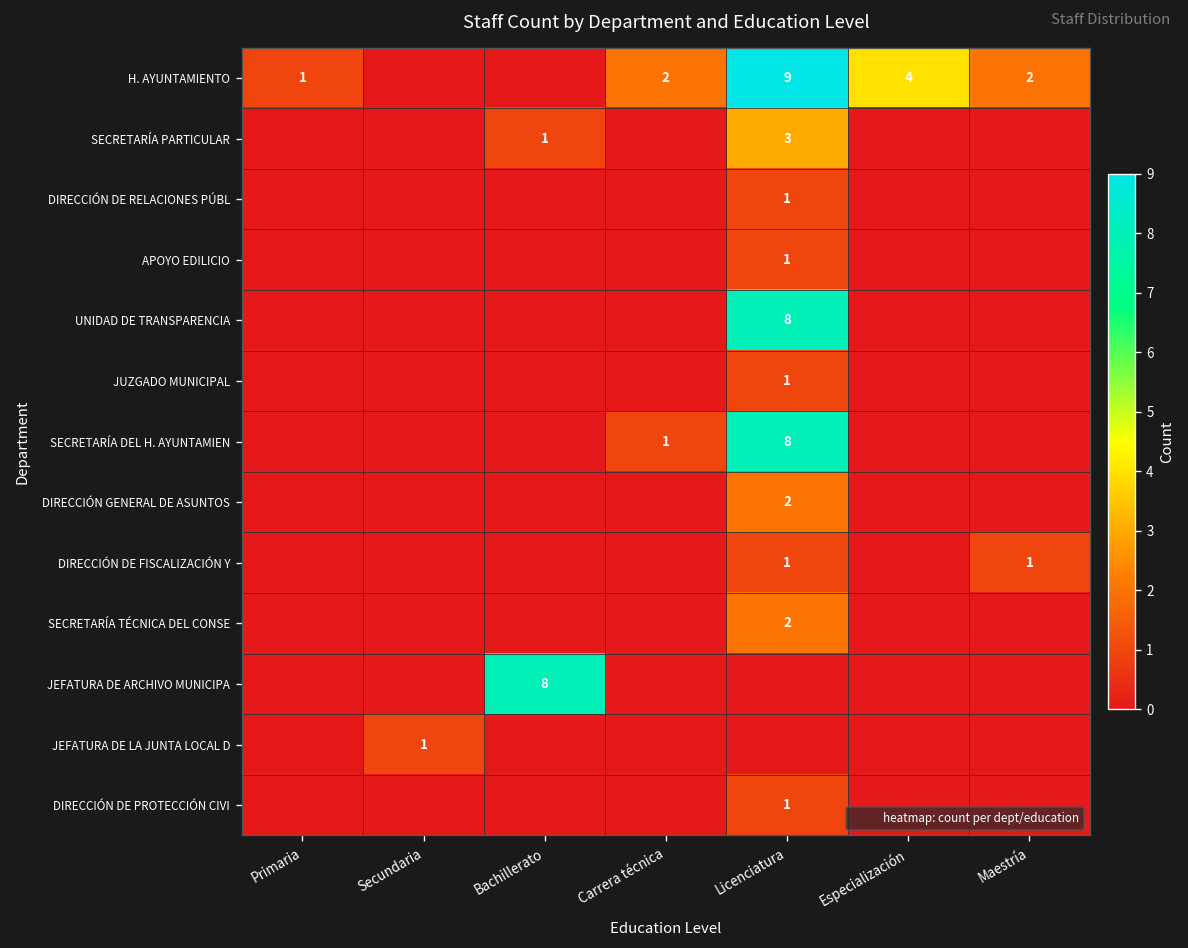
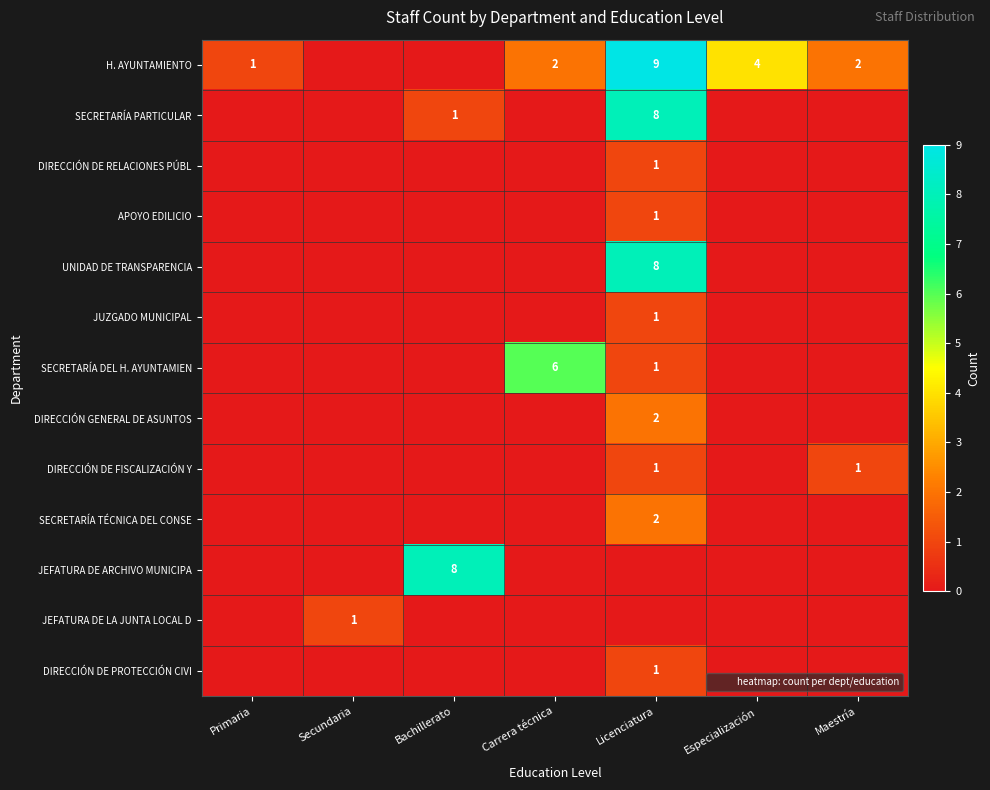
  {
    "H. AYUNTAMIENTO": {
      "Primaria": 1,
      "Carrera técnica": 2,
      "Licenciatura": 9,
      "Especialización": 4,
      "Maestría": 2
    },
    "SECRETARÍA PARTICULAR": {
      "Bachillerato": 1,
-     "Licenciatura": 3
+     "Licenciatura": 8
    },
    "DIRECCIÓN DE RELACIONES PÚBL": {
      "Licenciatura": 1
    },
    "APOYO EDILICIO": {
      "Licenciatura": 1
    },
    "UNIDAD DE TRANSPARENCIA": {
      "Licenciatura": 8
    },
    "JUZGADO MUNICIPAL": {
      "Licenciatura": 1
    },
    "SECRETARÍA DEL H. AYUNTAMIEN": {
-     "Carrera técnica": 1,
-     "Licenciatura": 8
+     "Carrera técnica": 6,
+     "Licenciatura": 1
    },
    "DIRECCIÓN GENERAL DE ASUNTOS": {
      "Licenciatura": 2
    },
    "DIRECCIÓN DE FISCALIZACIÓN Y": {
      "Licenciatura": 1,
      "Maestría": 1
    },
    "SECRETARÍA TÉCNICA DEL CONSE": {
      "Licenciatura": 2
    },
    "JEFATURA DE ARCHIVO MUNICIPA": {
      "Bachillerato": 8
    },
    "JEFATURA DE LA JUNTA LOCAL D": {
      "Secundaria": 1
    },
    "DIRECCIÓN DE PROTECCIÓN CIVI": {
      "Licenciatura": 1
    }
  }
